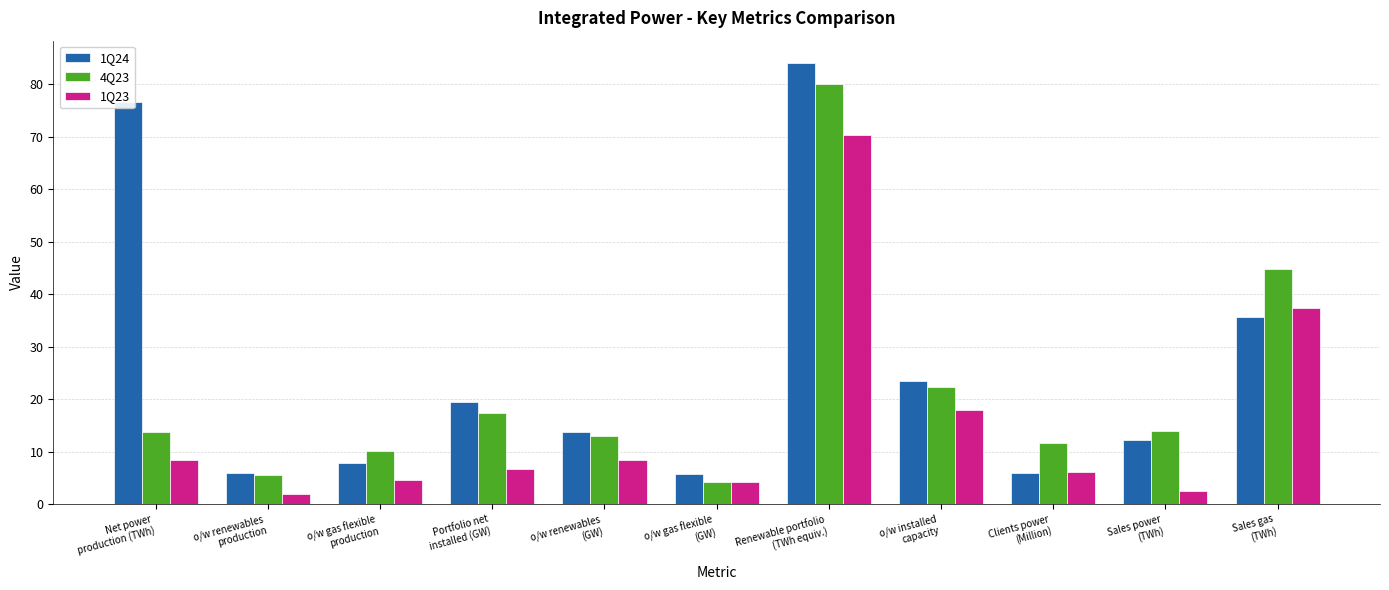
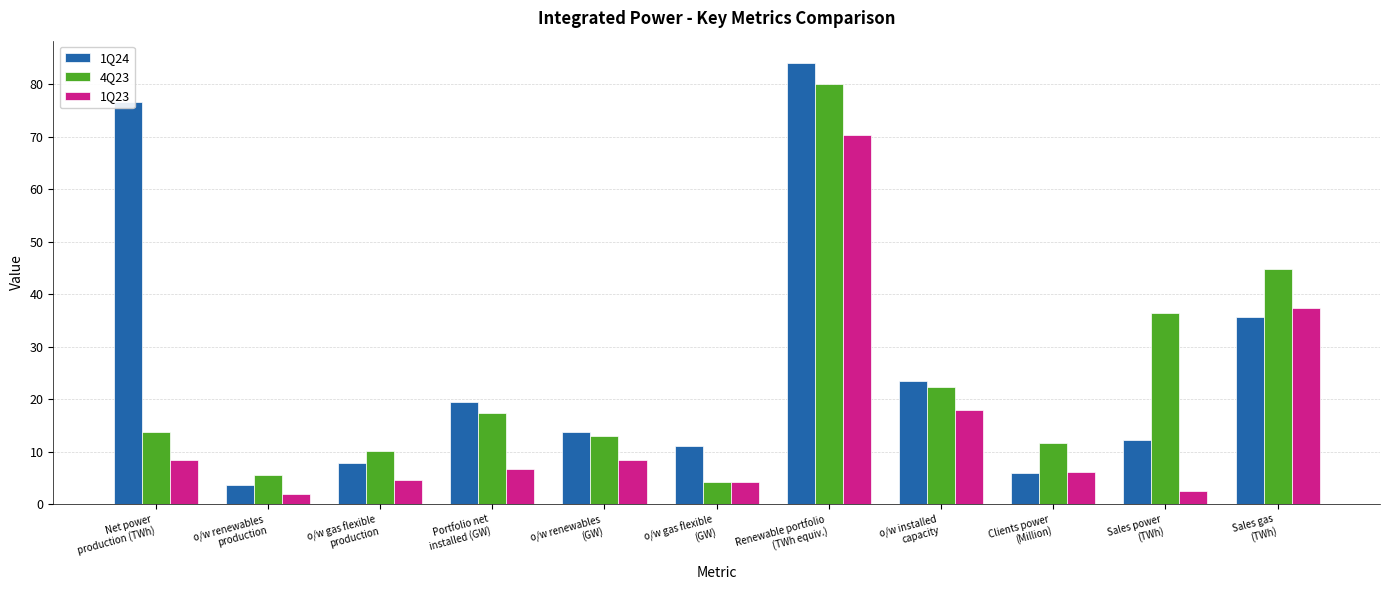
  {
    "1Q24": {
-     "o/w renewables production": 6,
+     "o/w renewables production": 4,
      "o/w gas flexible production": 8,
      "Portfolio net installed (GW)": 20,
      "o/w renewables (GW)": 14,
-     "o/w gas flexible (GW)": 6,
+     "o/w gas flexible (GW)": 11,
      "Renewable portfolio (TWh equiv.)": 84,
      "o/w installed capacity": 23,
      "Clients power (Million)": 6,
      "Sales power (TWh)": 12,
      "Sales gas (TWh)": 36
    },
    "4Q23": {
      "Net power production (TWh)": 14,
      "o/w renewables production": 5,
      "o/w gas flexible production": 10,
      "Portfolio net installed (GW)": 17,
      "o/w renewables (GW)": 13,
      "o/w gas flexible (GW)": 4,
      "Renewable portfolio (TWh equiv.)": 80,
      "o/w installed capacity": 22,
      "Clients power (Million)": 12,
-     "Sales power (TWh)": 14,
+     "Sales power (TWh)": 36,
      "Sales gas (TWh)": 45
    },
    "1Q23": {
      "Net power production (TWh)": 8,
      "o/w renewables production": 2,
      "o/w gas flexible production": 5,
      "Portfolio net installed (GW)": 7,
      "o/w renewables (GW)": 8,
      "o/w gas flexible (GW)": 4,
      "Renewable portfolio (TWh equiv.)": 70,
      "o/w installed capacity": 18,
      "Clients power (Million)": 6,
      "Sales power (TWh)": 2,
      "Sales gas (TWh)": 37
    }
  }
